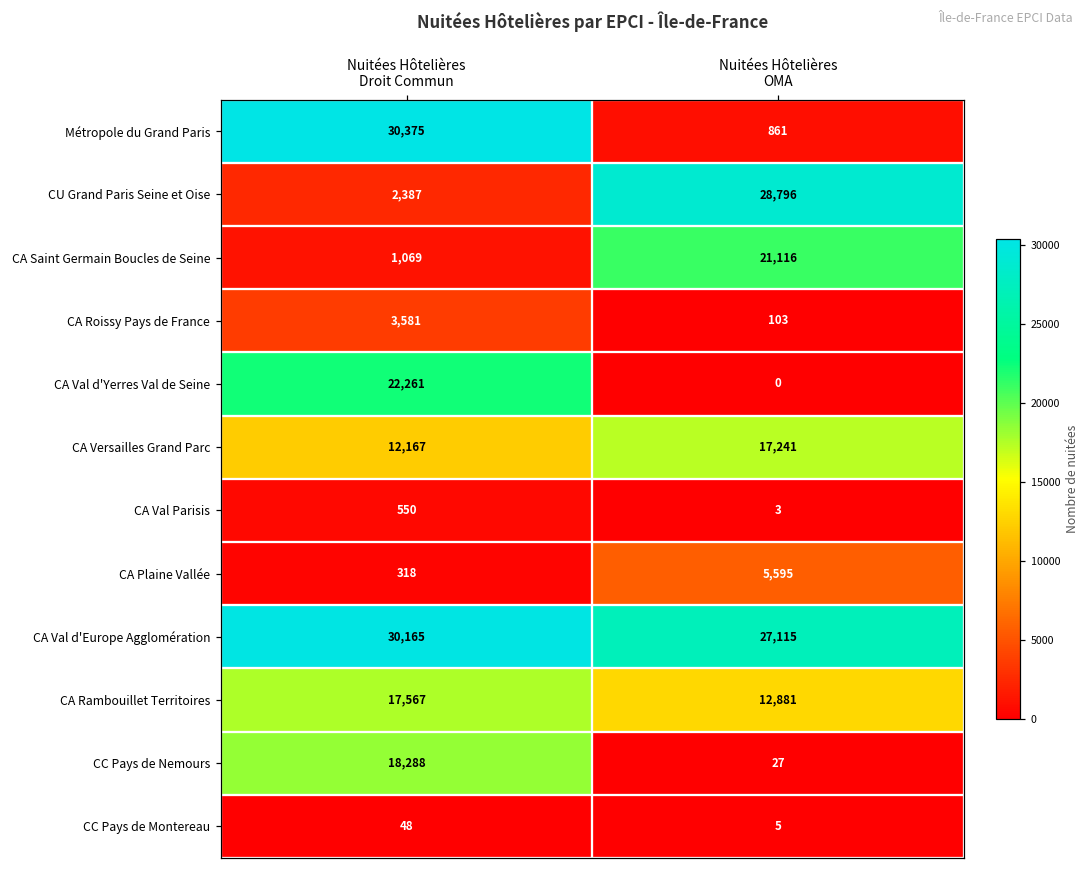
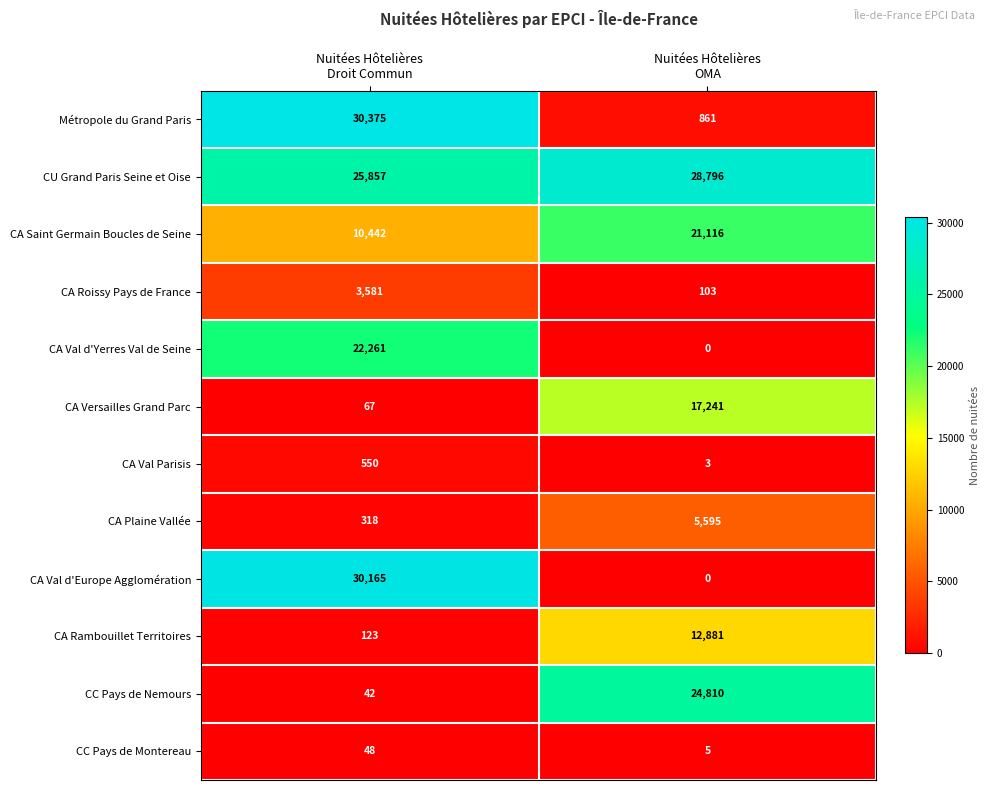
  {
    "Métropole du Grand Paris": {
      "Nuitées Hôtelières Droit Commun": "30,375",
      "Nuitées Hôtelières OMA": "861"
    },
    "CU Grand Paris Seine et Oise": {
-     "Nuitées Hôtelières Droit Commun": "2,387",
+     "Nuitées Hôtelières Droit Commun": "25,857",
      "Nuitées Hôtelières OMA": "28,796"
    },
    "CA Saint Germain Boucles de Seine": {
-     "Nuitées Hôtelières Droit Commun": "1,069",
+     "Nuitées Hôtelières Droit Commun": "10,442",
      "Nuitées Hôtelières OMA": "21,116"
    },
    "CA Roissy Pays de France": {
      "Nuitées Hôtelières Droit Commun": "3,581",
      "Nuitées Hôtelières OMA": "103"
    },
    "CA Val d'Yerres Val de Seine": {
      "Nuitées Hôtelières Droit Commun": "22,261",
      "Nuitées Hôtelières OMA": "0"
    },
    "CA Versailles Grand Parc": {
-     "Nuitées Hôtelières Droit Commun": "12,167",
+     "Nuitées Hôtelières Droit Commun": "67",
      "Nuitées Hôtelières OMA": "17,241"
    },
    "CA Val Parisis": {
      "Nuitées Hôtelières Droit Commun": "550",
      "Nuitées Hôtelières OMA": "3"
    },
    "CA Plaine Vallée": {
      "Nuitées Hôtelières Droit Commun": "318",
      "Nuitées Hôtelières OMA": "5,595"
    },
    "CA Val d'Europe Agglomération": {
      "Nuitées Hôtelières Droit Commun": "30,165",
-     "Nuitées Hôtelières OMA": "27,115"
+     "Nuitées Hôtelières OMA": "0"
    },
    "CA Rambouillet Territoires": {
-     "Nuitées Hôtelières Droit Commun": "17,567",
+     "Nuitées Hôtelières Droit Commun": "123",
      "Nuitées Hôtelières OMA": "12,881"
    },
    "CC Pays de Nemours": {
-     "Nuitées Hôtelières Droit Commun": "18,288",
-     "Nuitées Hôtelières OMA": "27"
+     "Nuitées Hôtelières Droit Commun": "42",
+     "Nuitées Hôtelières OMA": "24,810"
    },
    "CC Pays de Montereau": {
      "Nuitées Hôtelières Droit Commun": "48",
      "Nuitées Hôtelières OMA": "5"
    }
  }
